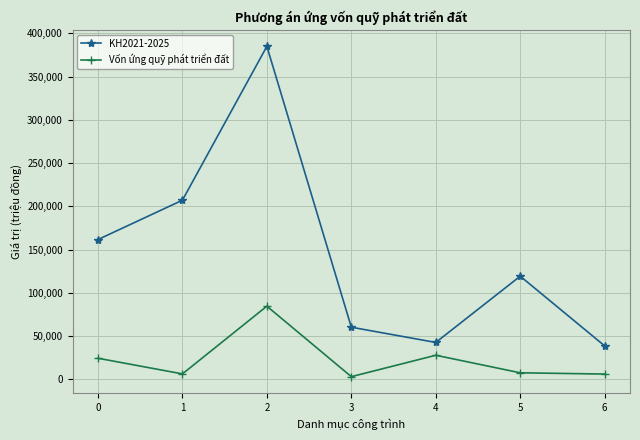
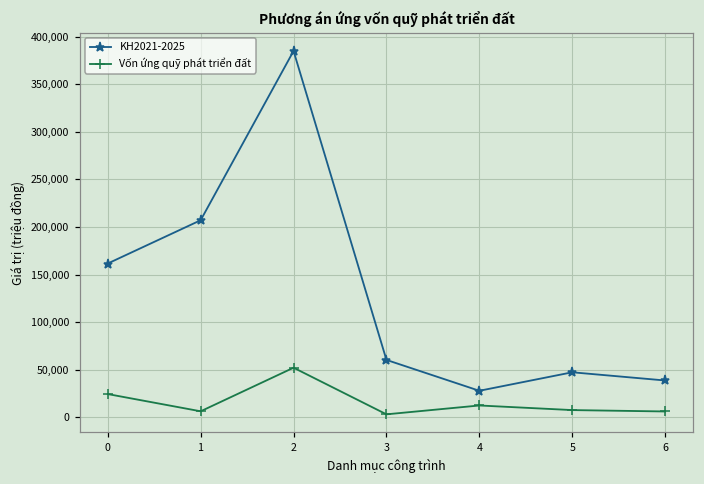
  {
    "KH2021-2025": {
      "0": "160,000",
      "1": "210,000",
      "2": "390,000",
      "3": "60,000",
-     "4": "40,000",
-     "5": "120,000",
+     "4": "30,000",
+     "5": "50,000",
      "6": "40,000"
    },
    "Vốn ứng quỹ phát triển đất": {
      "0": "20,000",
      "1": "10,000",
-     "2": "80,000",
+     "2": "50,000",
      "3": "0",
-     "4": "30,000",
+     "4": "10,000",
      "5": "10,000",
      "6": "10,000"
    }
  }
